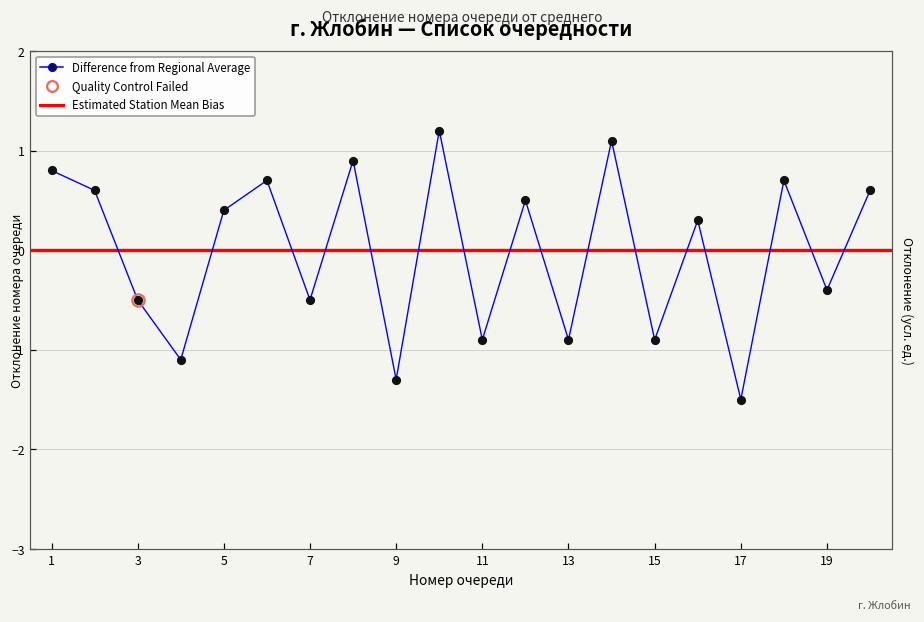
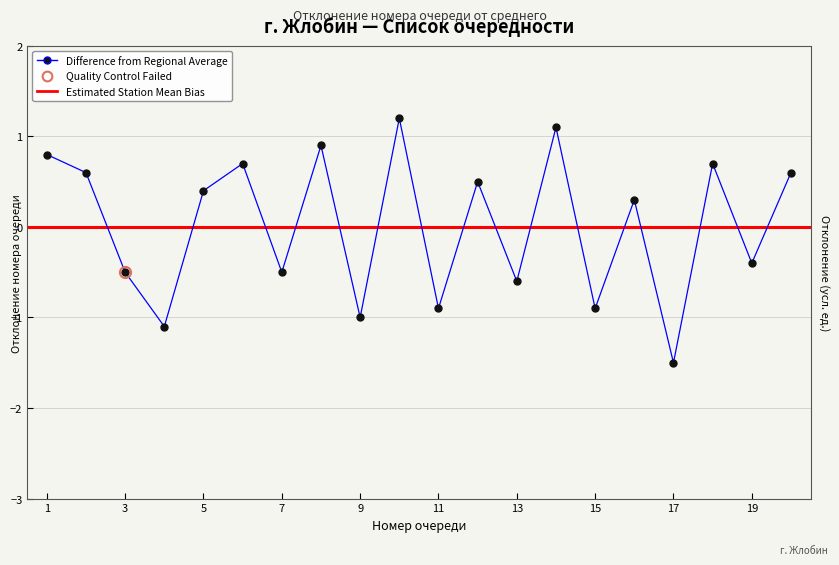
  {
    "Difference from Regional Average": {
      "1": 0.8,
      "5": 0.4,
      "7": -0.5,
-     "9": -1.3,
+     "9": -1.0,
      "11": -0.9,
-     "13": -0.9,
+     "13": -0.6,
      "15": -0.9,
      "17": -1.5,
      "19": -0.4
    }
  }
